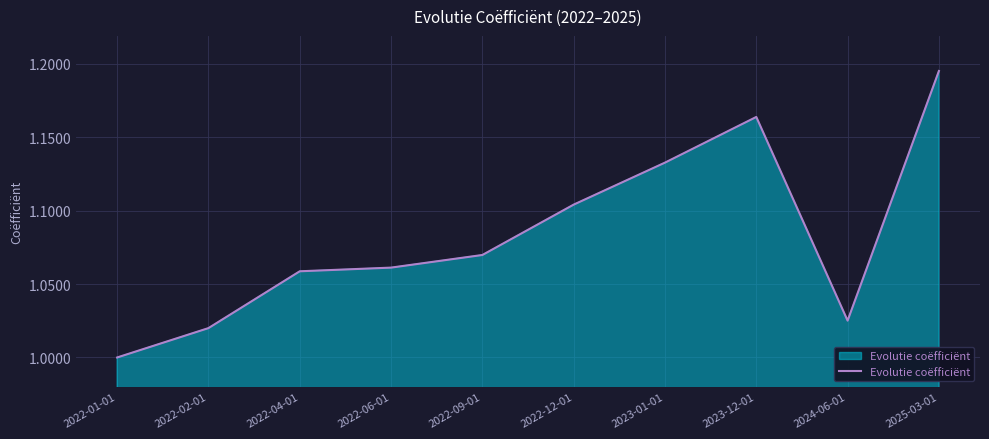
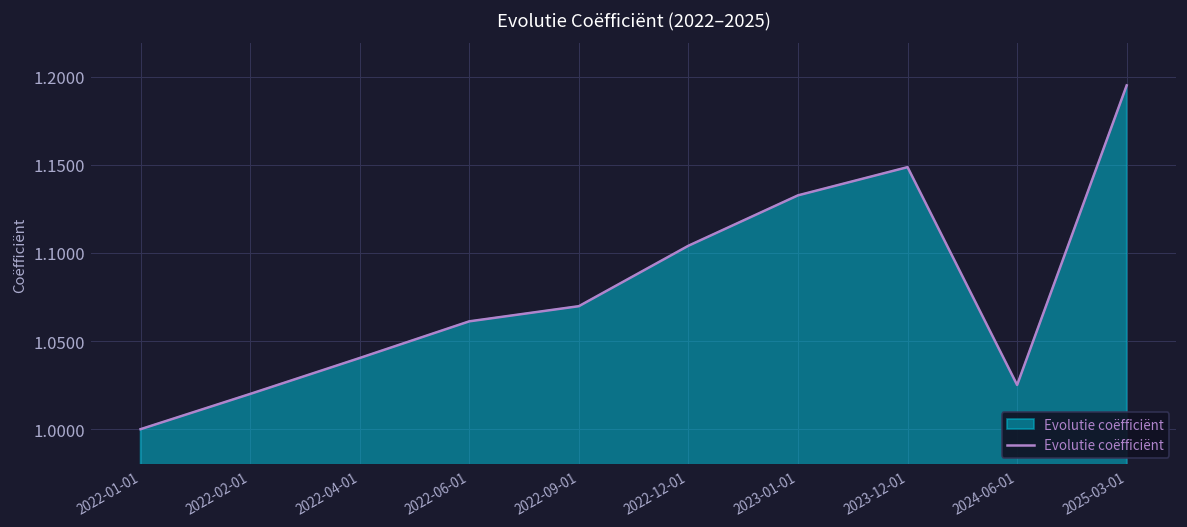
  {
    "2022-01-01": 1.000,
    "2022-02-01": 1.020,
-   "2022-04-01": 1.059,
+   "2022-04-01": 1.040,
    "2022-06-01": 1.061,
    "2022-09-01": 1.070,
    "2022-12-01": 1.104,
    "2023-01-01": 1.133,
-   "2023-12-01": 1.164,
+   "2023-12-01": 1.149,
    "2024-06-01": 1.025,
    "2025-03-01": 1.195
  }
